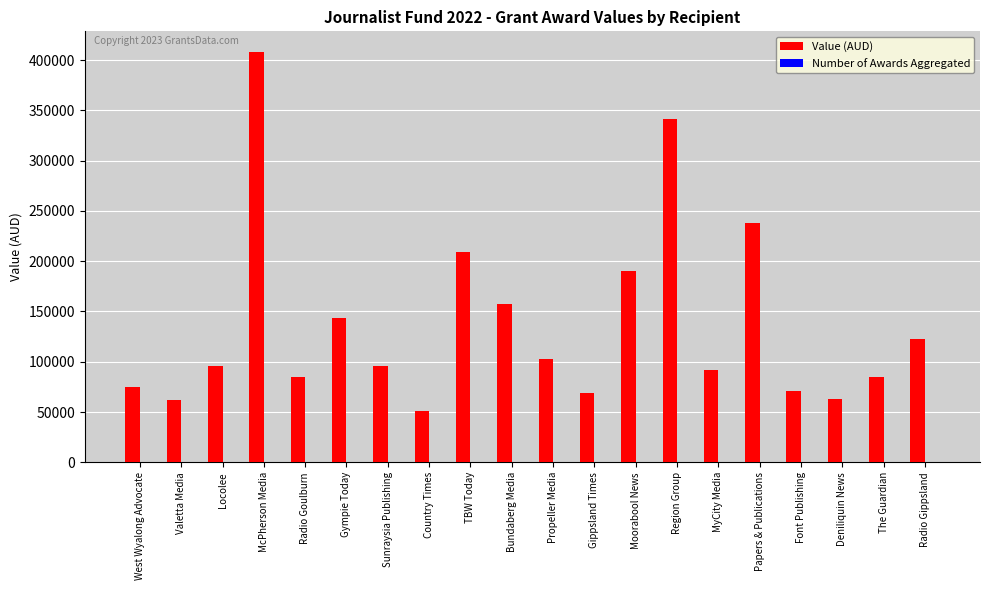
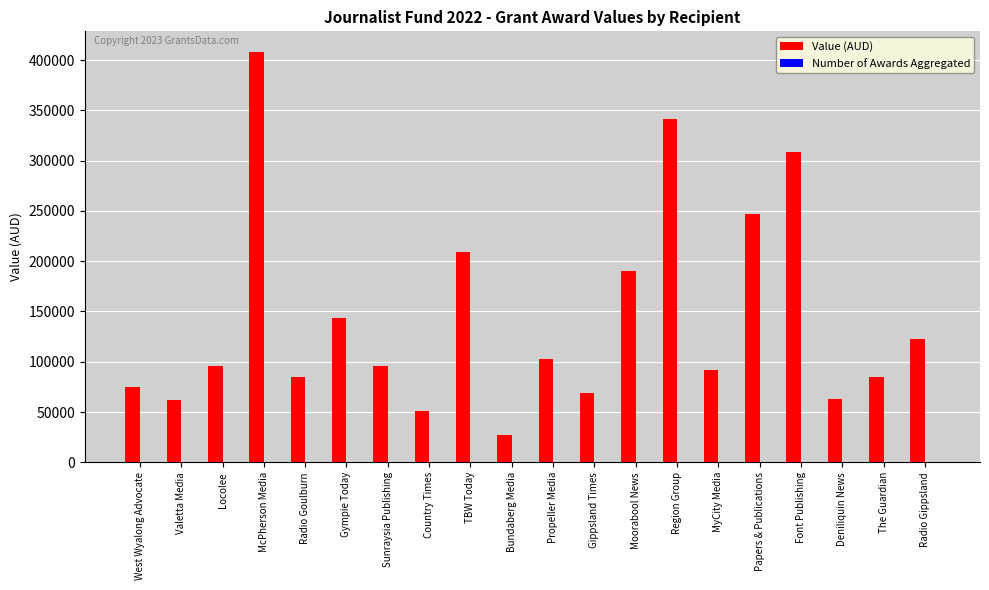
  {
    "Value (AUD)": {
      "West Wyalong Advocate": 75000,
      "Valetta Media": 62000,
      "Locolee": 96000,
      "Radio Goulburn": 85000,
      "Gympie Today": 144000,
      "Sunraysia Publishing": 95000,
      "Country Times": 51000,
      "TBW Today": 209000,
-     "Bundaberg Media": 158000,
+     "Bundaberg Media": 27000,
      "Propeller Media": 103000,
      "Gippsland Times": 69000,
      "Moorabool News": 190000,
      "Region Group": 342000,
      "MyCity Media": 92000,
-     "Papers & Publications": 238000,
-     "Font Publishing": 71000,
+     "Papers & Publications": 247000,
+     "Font Publishing": 309000,
      "Deniliquin News": 63000,
      "The Guardian": 85000,
      "Radio Gippsland": 123000
    },
    "Number of Awards Aggregated": {
      "West Wyalong Advocate": 0,
      "Valetta Media": 0,
      "Locolee": 0,
      "McPherson Media": 0,
      "Radio Goulburn": 0,
      "Gympie Today": 0,
      "Sunraysia Publishing": 0,
      "Country Times": 0,
      "TBW Today": 0,
      "Bundaberg Media": 0,
      "Propeller Media": 0,
      "Gippsland Times": 0,
      "Moorabool News": 0,
      "Region Group": 0,
      "MyCity Media": 0,
      "Papers & Publications": 0,
      "Font Publishing": 0,
      "Deniliquin News": 0,
      "The Guardian": 0,
      "Radio Gippsland": 0
    }
  }
